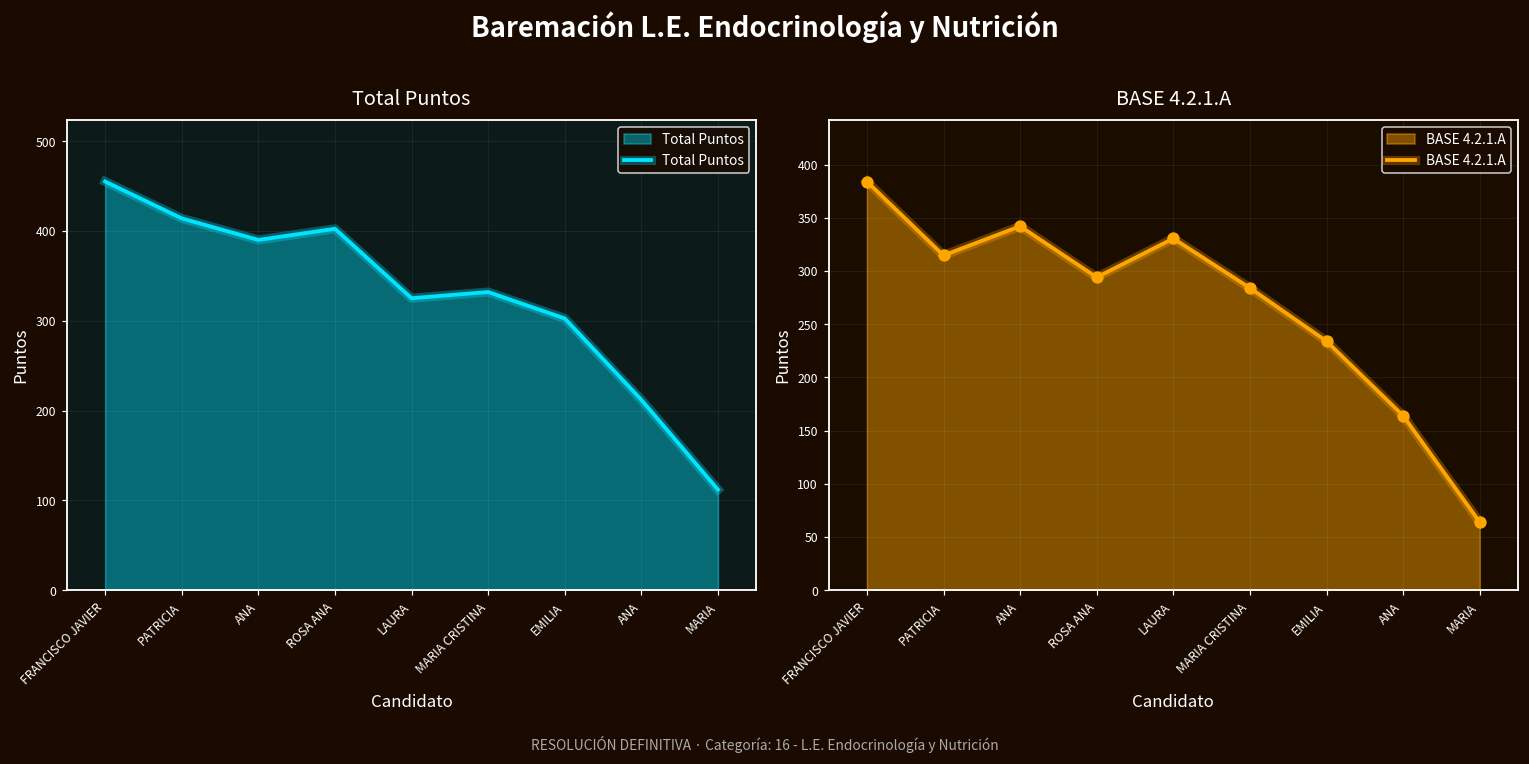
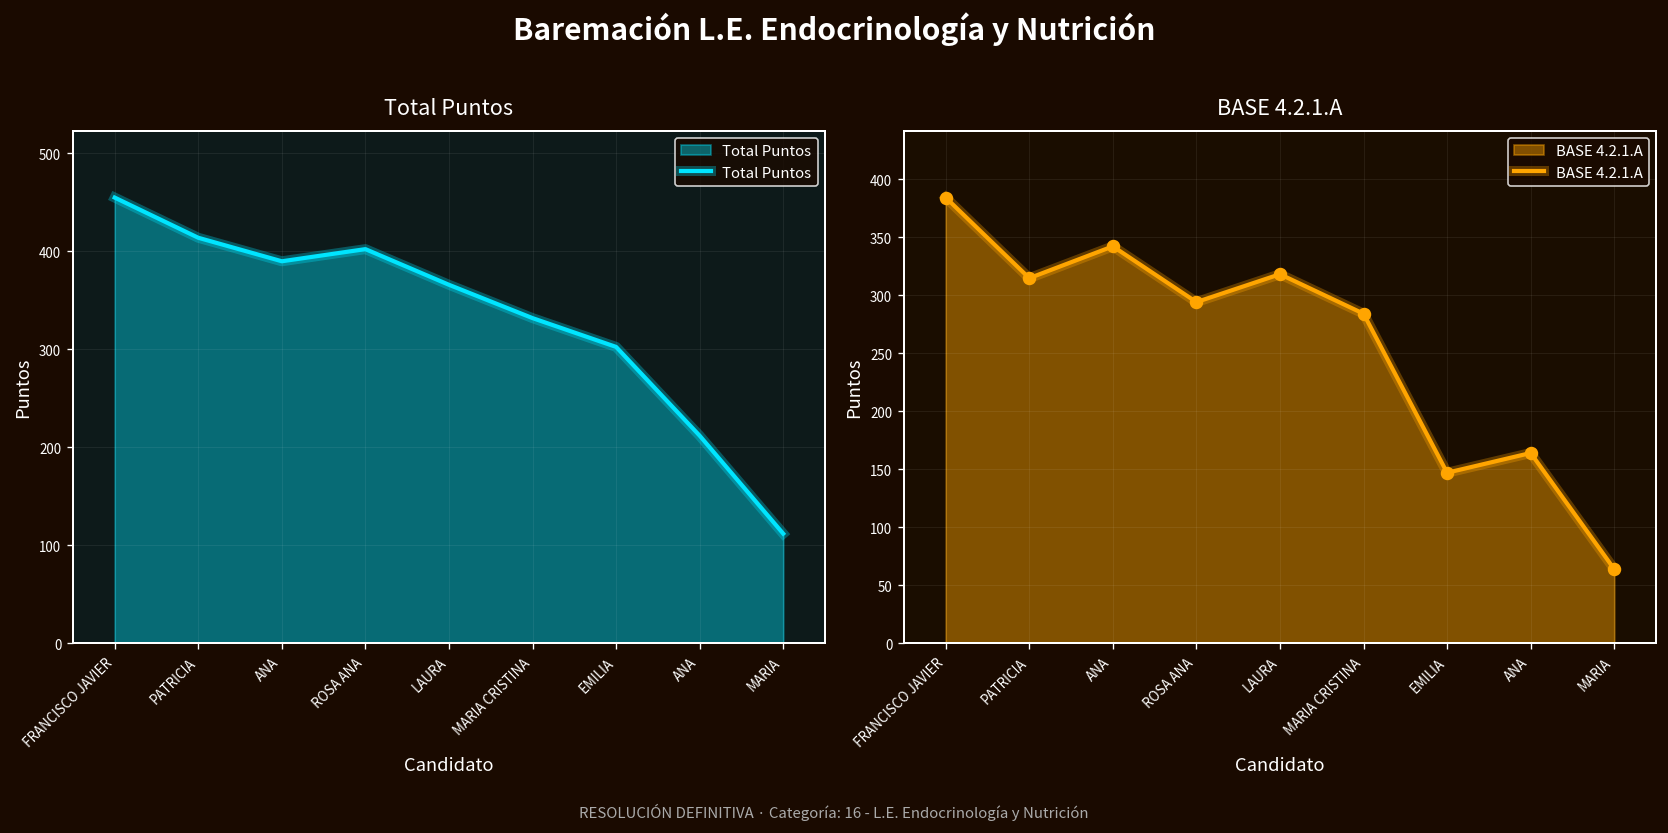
  {
    "Total Puntos": {
      "FRANCISCO JAVIER": 460,
      "PATRICIA": 410,
      "ROSA ANA": 400,
-     "LAURA": 330,
+     "LAURA": 370,
      "MARIA CRISTINA": 330,
      "EMILIA": 300,
      "MARIA": 110
    },
    "BASE 4.2.1.A": {
      "FRANCISCO JAVIER": 380,
      "PATRICIA": 310,
      "ROSA ANA": 290,
-     "LAURA": 330,
+     "LAURA": 320,
      "MARIA CRISTINA": 280,
-     "EMILIA": 230,
+     "EMILIA": 150,
      "MARIA": 60
    }
  }
